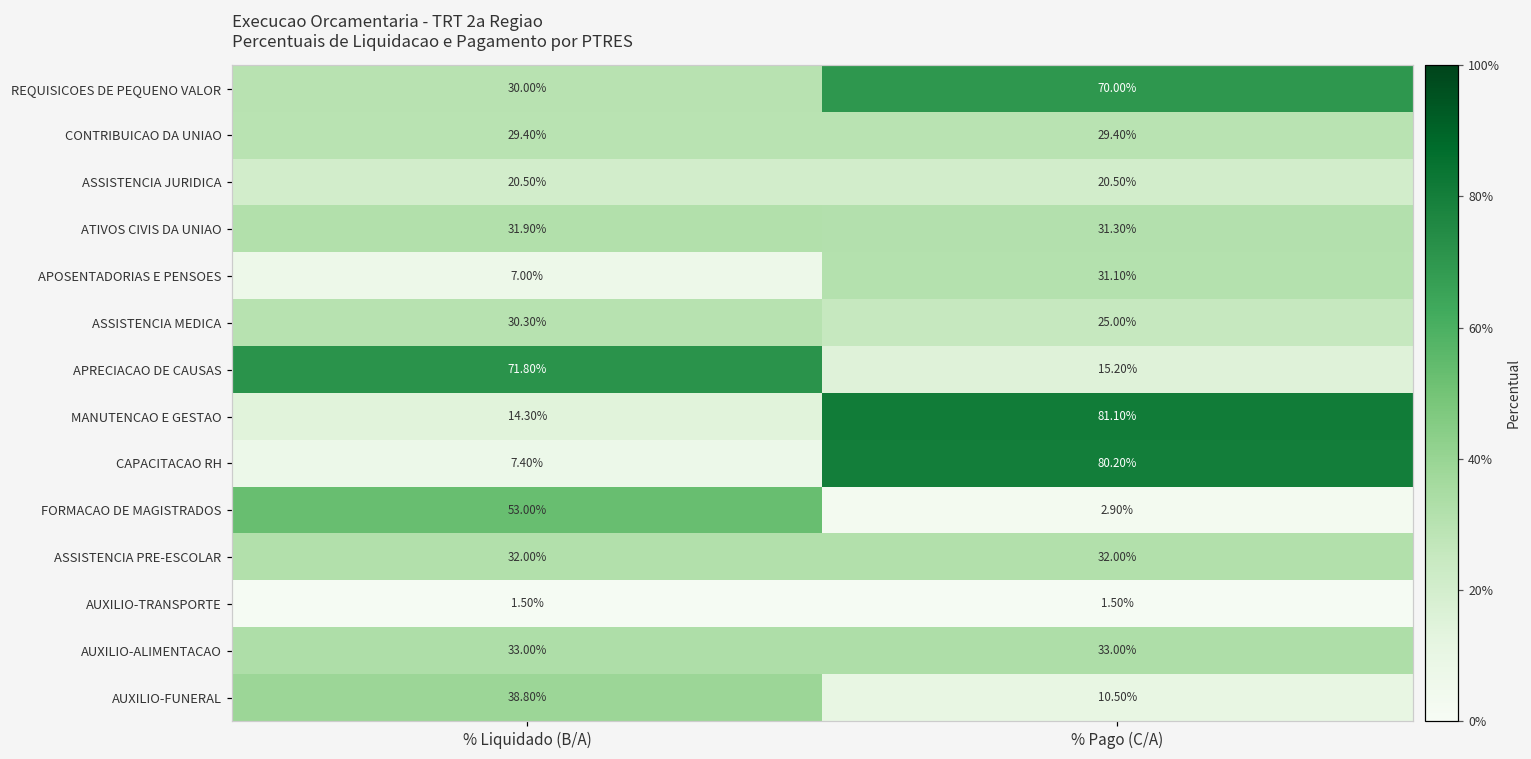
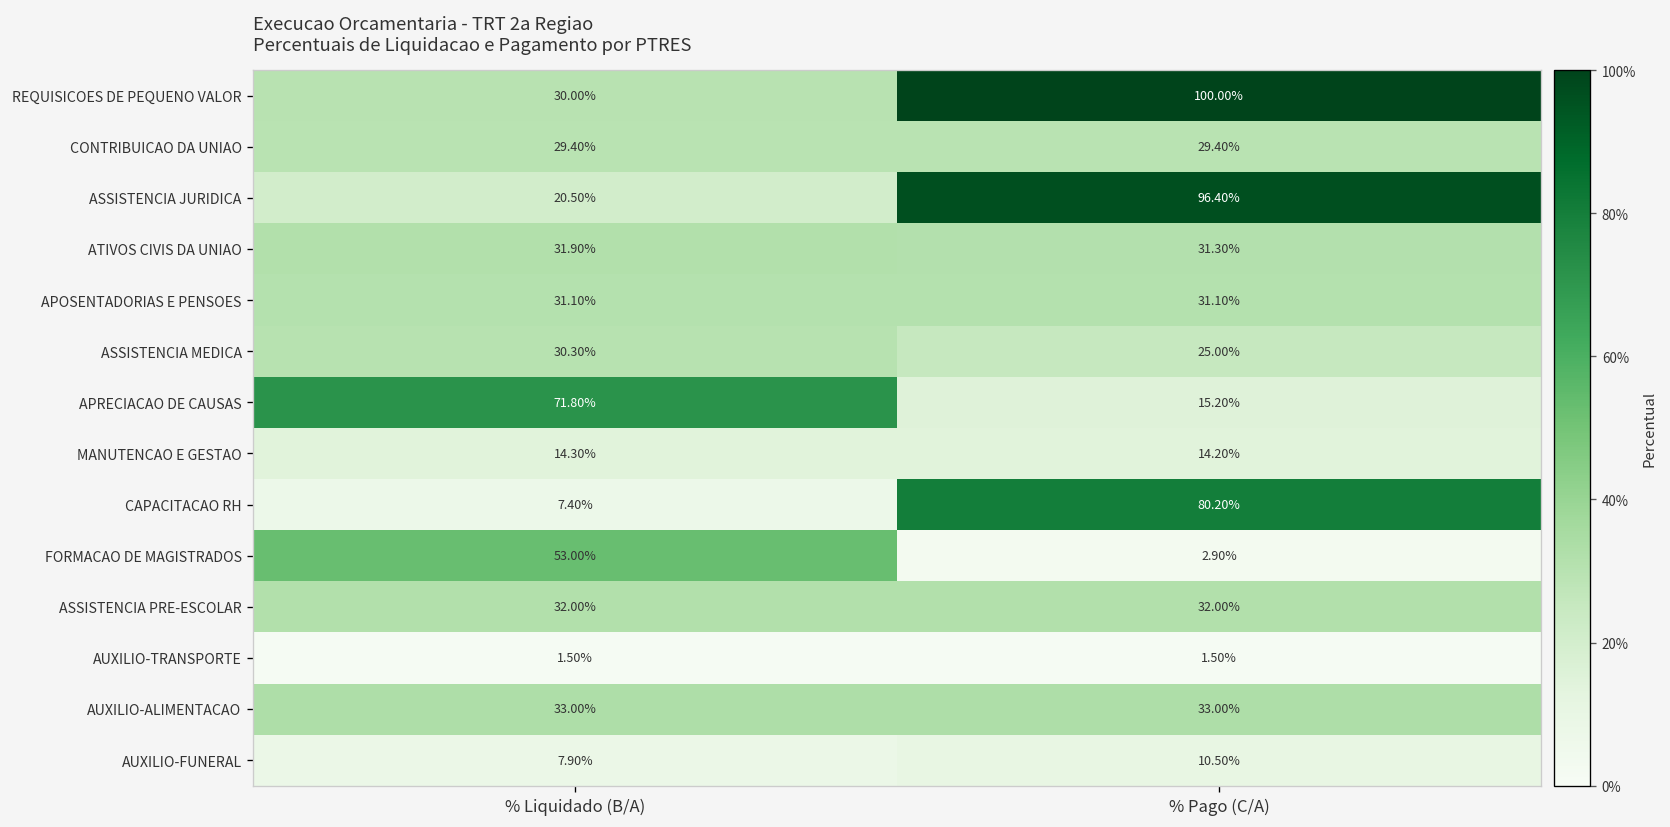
  {
    "REQUISICOES DE PEQUENO VALOR": {
      "% Liquidado (B/A)": "30.00%",
-     "% Pago (C/A)": "70.00%"
+     "% Pago (C/A)": "100.00%"
    },
    "CONTRIBUICAO DA UNIAO": {
      "% Liquidado (B/A)": "29.40%",
      "% Pago (C/A)": "29.40%"
    },
    "ASSISTENCIA JURIDICA": {
      "% Liquidado (B/A)": "20.50%",
-     "% Pago (C/A)": "20.50%"
+     "% Pago (C/A)": "96.40%"
    },
    "ATIVOS CIVIS DA UNIAO": {
      "% Liquidado (B/A)": "31.90%",
      "% Pago (C/A)": "31.30%"
    },
    "APOSENTADORIAS E PENSOES": {
-     "% Liquidado (B/A)": "7.00%",
+     "% Liquidado (B/A)": "31.10%",
      "% Pago (C/A)": "31.10%"
    },
    "ASSISTENCIA MEDICA": {
      "% Liquidado (B/A)": "30.30%",
      "% Pago (C/A)": "25.00%"
    },
    "APRECIACAO DE CAUSAS": {
      "% Liquidado (B/A)": "71.80%",
      "% Pago (C/A)": "15.20%"
    },
    "MANUTENCAO E GESTAO": {
      "% Liquidado (B/A)": "14.30%",
-     "% Pago (C/A)": "81.10%"
+     "% Pago (C/A)": "14.20%"
    },
    "CAPACITACAO RH": {
      "% Liquidado (B/A)": "7.40%",
      "% Pago (C/A)": "80.20%"
    },
    "FORMACAO DE MAGISTRADOS": {
      "% Liquidado (B/A)": "53.00%",
      "% Pago (C/A)": "2.90%"
    },
    "ASSISTENCIA PRE-ESCOLAR": {
      "% Liquidado (B/A)": "32.00%",
      "% Pago (C/A)": "32.00%"
    },
    "AUXILIO-TRANSPORTE": {
      "% Liquidado (B/A)": "1.50%",
      "% Pago (C/A)": "1.50%"
    },
    "AUXILIO-ALIMENTACAO": {
      "% Liquidado (B/A)": "33.00%",
      "% Pago (C/A)": "33.00%"
    },
    "AUXILIO-FUNERAL": {
-     "% Liquidado (B/A)": "38.80%",
+     "% Liquidado (B/A)": "7.90%",
      "% Pago (C/A)": "10.50%"
    }
  }
